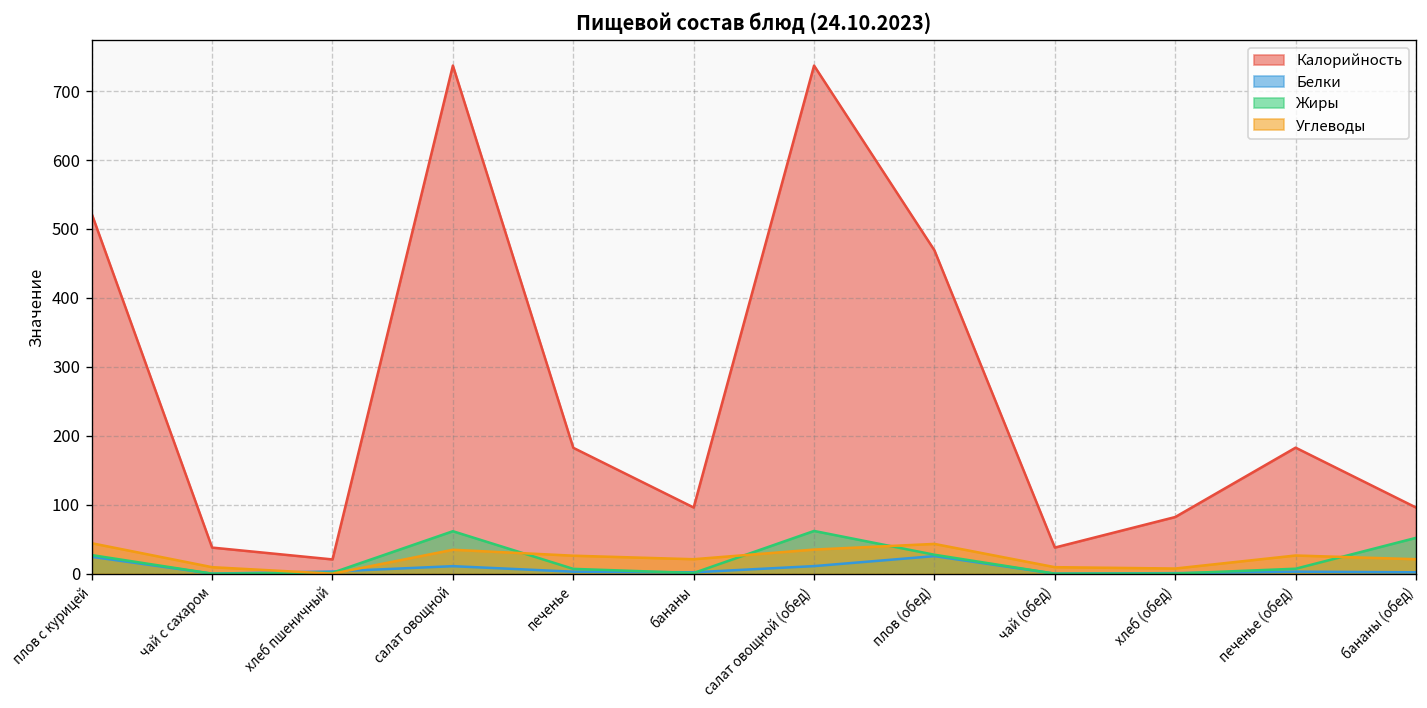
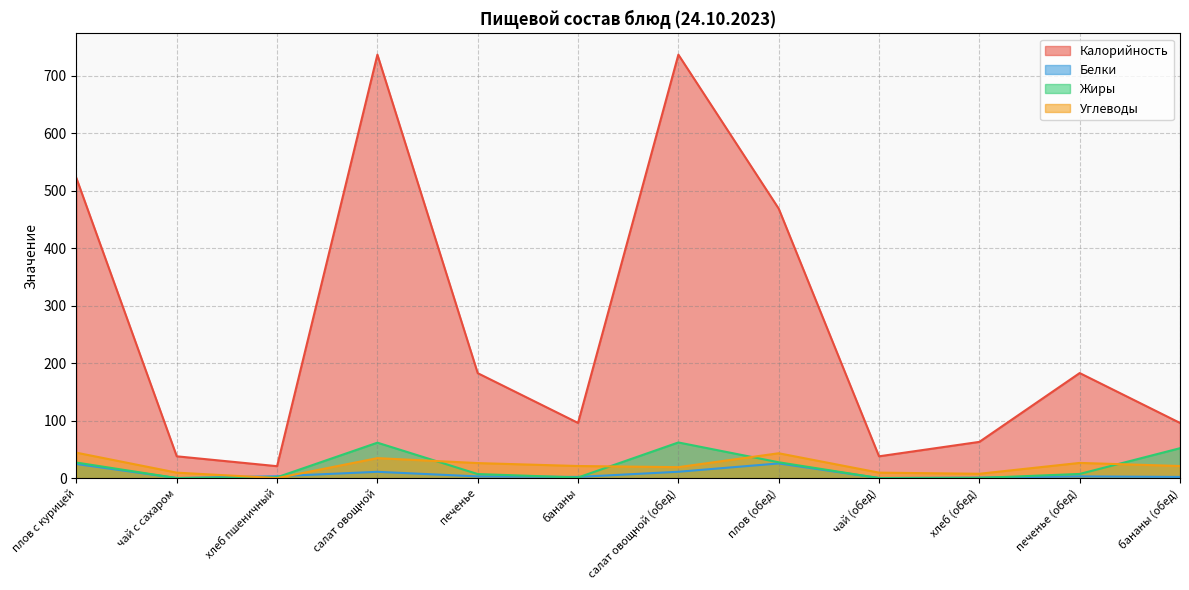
  {
    "Калорийность": {
      "плов с курицей": 520,
      "чай с сахаром": 40,
      "хлеб пшеничный": 20,
      "салат овощной": 740,
      "печенье": 180,
      "бананы": 100,
      "салат овощной (обед)": 740,
      "плов (обед)": 470,
      "чай (обед)": 40,
-     "хлеб (обед)": 80,
+     "хлеб (обед)": 60,
      "печенье (обед)": 180,
      "бананы (обед)": 100
    },
    "Белки": {
      "салат овощной": 10,
      "салат овощной (обед)": 10,
      "бананы (обед)": 0
    },
    "Жиры": {
      "салат овощной": 60,
      "салат овощной (обед)": 60,
      "бананы (обед)": 50
    },
    "Углеводы": {
      "плов с курицей": 40,
      "чай с сахаром": 10,
      "салат овощной": 30,
      "печенье": 30,
      "бананы": 20,
-     "салат овощной (обед)": 40,
+     "салат овощной (обед)": 20,
      "плов (обед)": 40,
      "чай (обед)": 10,
      "хлеб (обед)": 10,
      "печенье (обед)": 30,
      "бананы (обед)": 20
    }
  }
